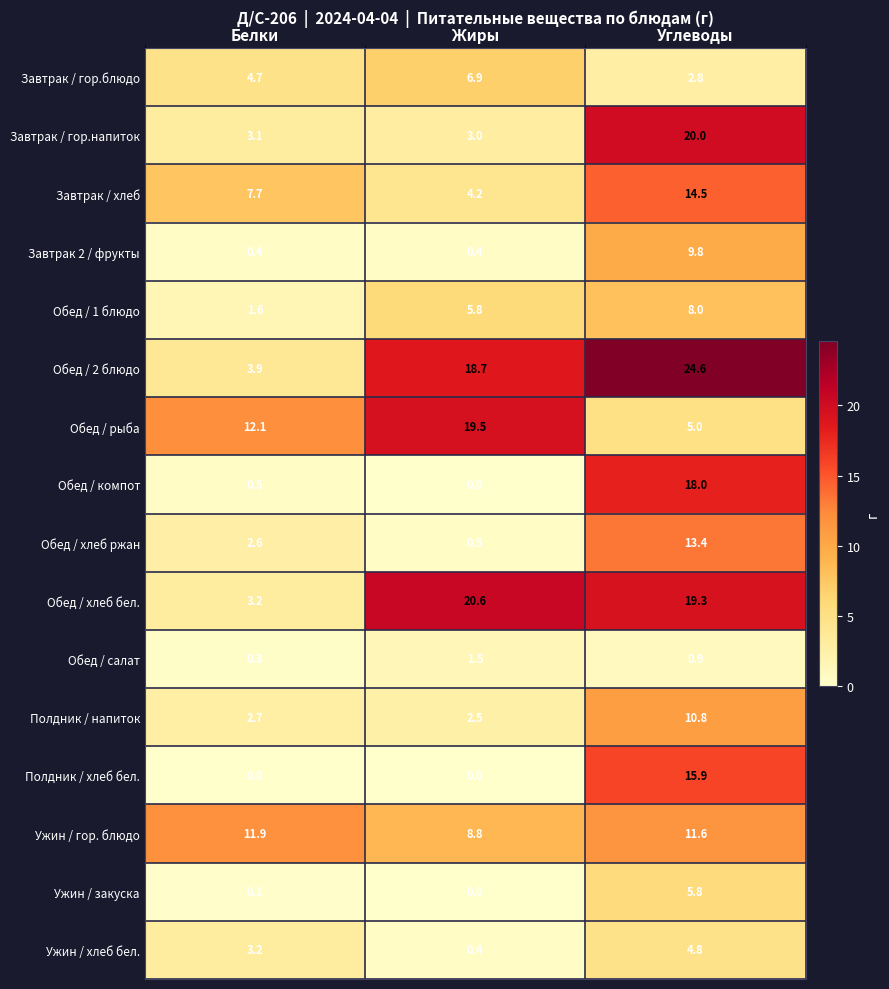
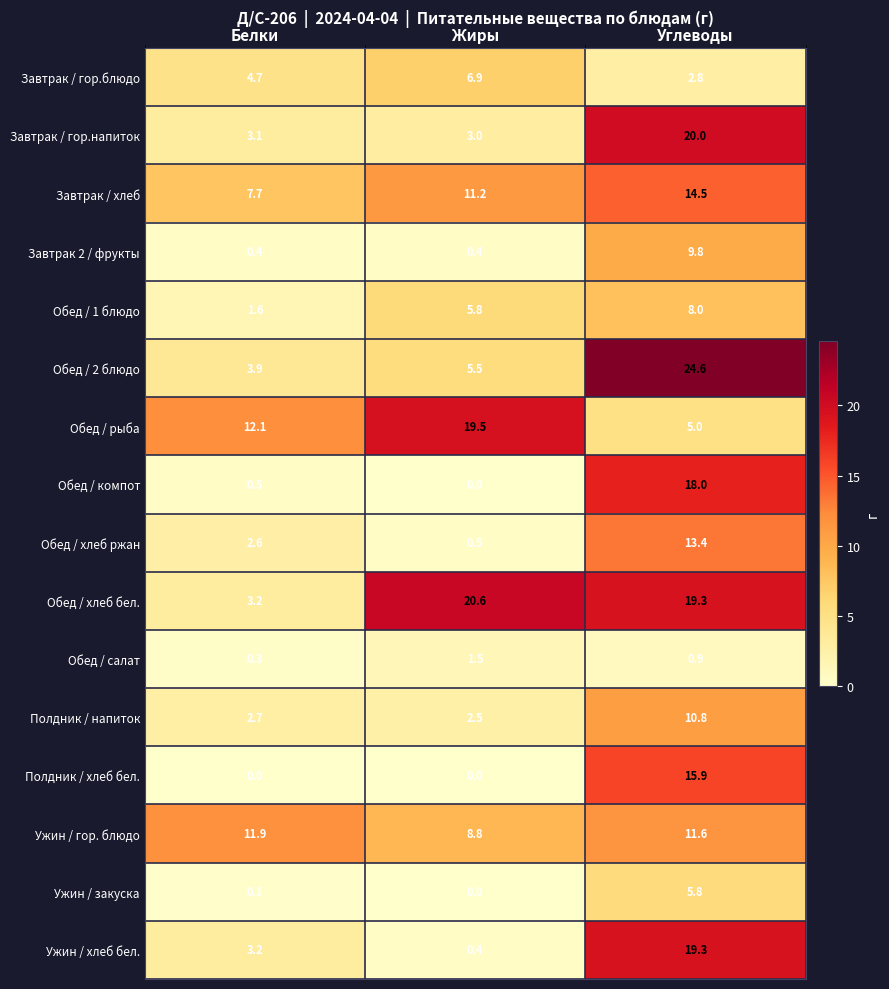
  {
    "Завтрак / гор.блюдо": {
      "Белки": 4.7,
      "Жиры": 6.9,
      "Углеводы": 2.8
    },
    "Завтрак / гор.напиток": {
      "Белки": 3.1,
      "Жиры": 3.0,
      "Углеводы": 20.0
    },
    "Завтрак / хлеб": {
      "Белки": 7.7,
-     "Жиры": 4.2,
+     "Жиры": 11.2,
      "Углеводы": 14.5
    },
    "Завтрак 2 / фрукты": {
      "Белки": 0.4,
      "Жиры": 0.4,
      "Углеводы": 9.8
    },
    "Обед / 1 блюдо": {
      "Белки": 1.6,
      "Жиры": 5.8,
      "Углеводы": 8.0
    },
    "Обед / 2 блюдо": {
      "Белки": 3.9,
-     "Жиры": 18.7,
+     "Жиры": 5.5,
      "Углеводы": 24.6
    },
    "Обед / рыба": {
      "Белки": 12.1,
      "Жиры": 19.5,
      "Углеводы": 5.0
    },
    "Обед / компот": {
      "Белки": 0.5,
      "Жиры": 0.0,
      "Углеводы": 18.0
    },
    "Обед / хлеб ржан": {
      "Белки": 2.6,
      "Жиры": 0.5,
      "Углеводы": 13.4
    },
    "Обед / хлеб бел.": {
      "Белки": 3.2,
      "Жиры": 20.6,
      "Углеводы": 19.3
    },
    "Обед / салат": {
      "Белки": 0.3,
      "Жиры": 1.5,
      "Углеводы": 0.9
    },
    "Полдник / напиток": {
      "Белки": 2.7,
      "Жиры": 2.5,
      "Углеводы": 10.8
    },
    "Полдник / хлеб бел.": {
      "Белки": 0.0,
      "Жиры": 0.0,
      "Углеводы": 15.9
    },
    "Ужин / гор. блюдо": {
      "Белки": 11.9,
      "Жиры": 8.8,
      "Углеводы": 11.6
    },
    "Ужин / закуска": {
      "Белки": 0.1,
      "Жиры": 0.0,
      "Углеводы": 5.8
    },
    "Ужин / хлеб бел.": {
      "Белки": 3.2,
      "Жиры": 0.4,
-     "Углеводы": 4.8
+     "Углеводы": 19.3
    }
  }
